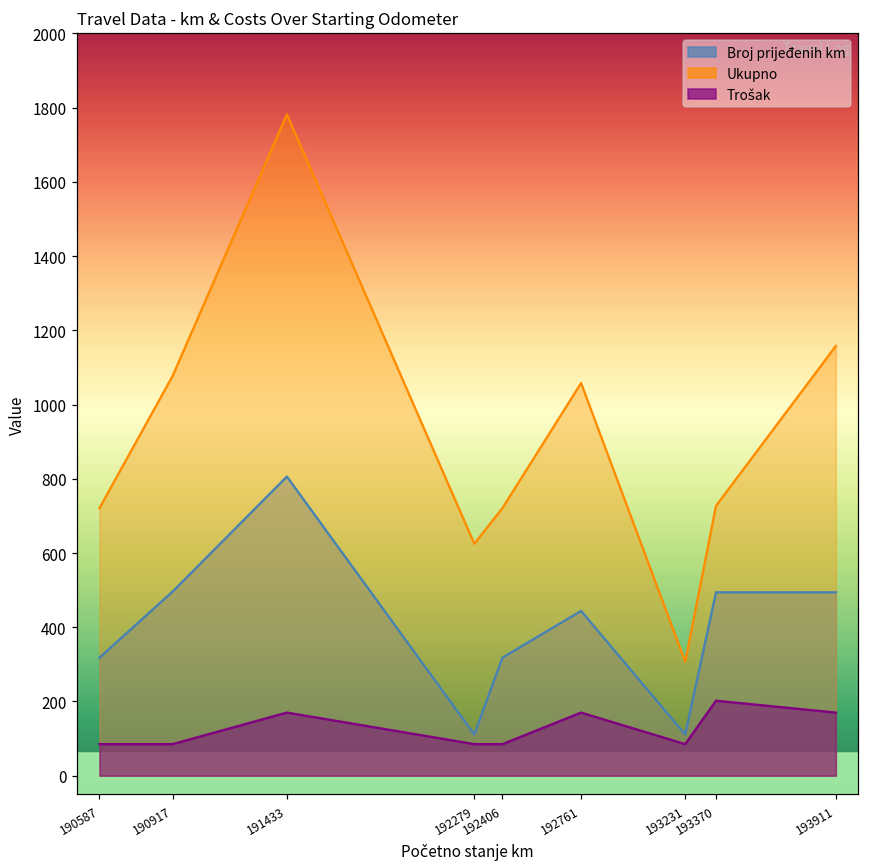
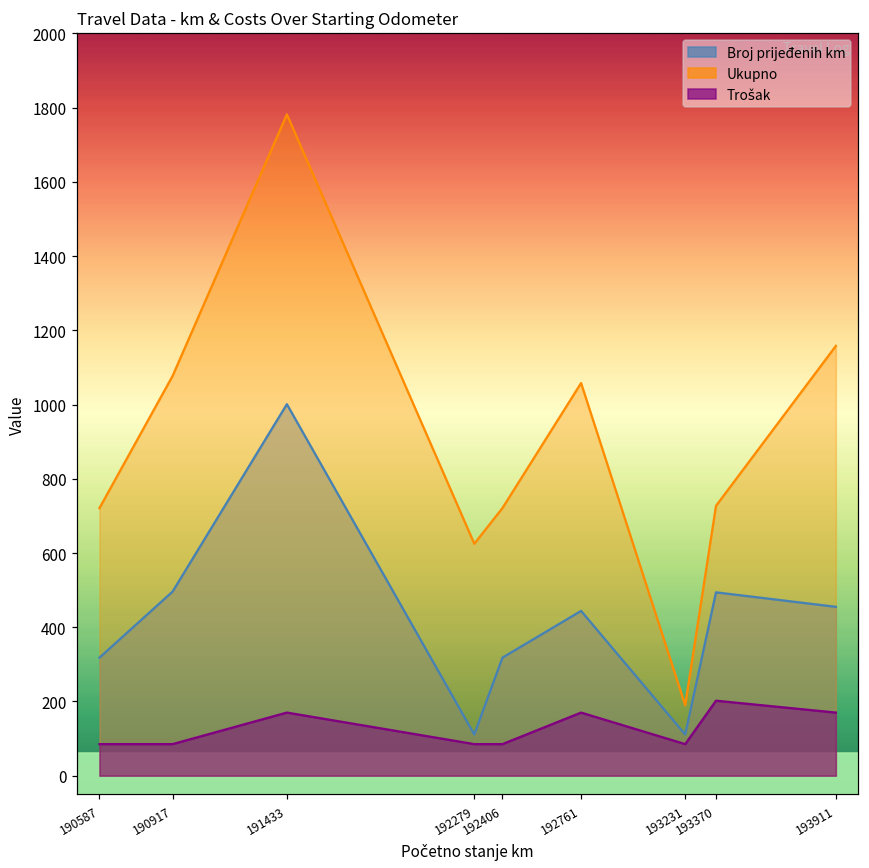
  {
    "Broj prijeđenih km": {
      "190587": 320,
      "190917": 500,
-     "191433": 810,
+     "191433": 1000,
      "192279": 110,
      "192406": 320,
      "192761": 440,
      "193231": 110,
      "193370": 490,
-     "193911": 490
+     "193911": 460
    },
    "Ukupno": {
      "190587": 720,
      "190917": 1080,
      "191433": 1780,
      "192279": 630,
      "192406": 720,
      "192761": 1060,
-     "193231": 310,
+     "193231": 190,
      "193370": 730,
      "193911": 1160
    },
    "Trošak": {
      "190587": 90,
      "190917": 90,
      "191433": 170,
      "192279": 90,
      "192406": 90,
      "192761": 170,
      "193231": 90,
      "193370": 200,
      "193911": 170
    }
  }
